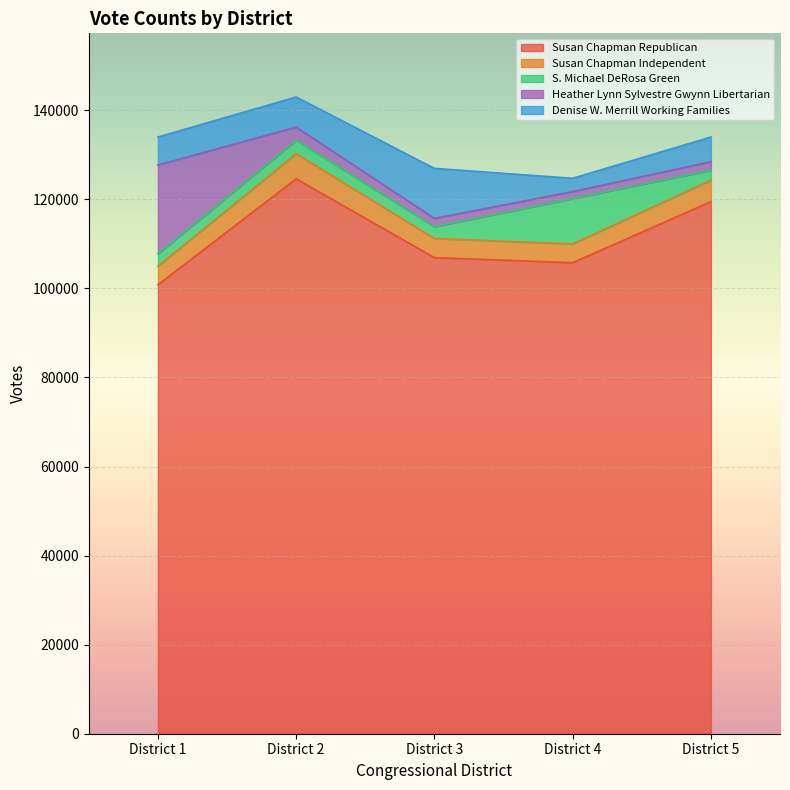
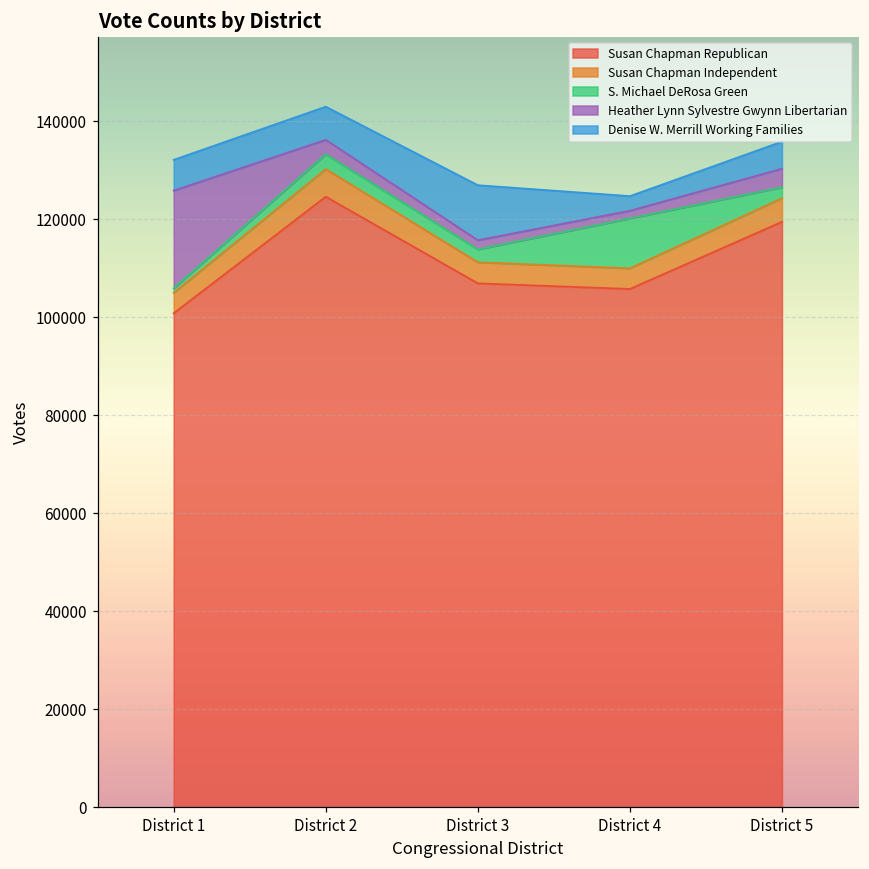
  {
    "S. Michael DeRosa Green": {
-     "District 1": 3000,
+     "District 1": 1000,
      "District 2": 3000,
      "District 3": 3000,
      "District 4": 10000,
      "District 5": 2000
    },
    "Heather Lynn Sylvestre Gwynn Libertarian": {
      "District 1": 20000,
      "District 2": 3000,
      "District 3": 2000,
      "District 4": 2000,
-     "District 5": 2000
+     "District 5": 4000
    },
    "Denise W. Merrill Working Families": {
      "District 1": 6000,
      "District 2": 7000,
      "District 3": 11000,
      "District 4": 3000,
      "District 5": 6000
    }
  }
